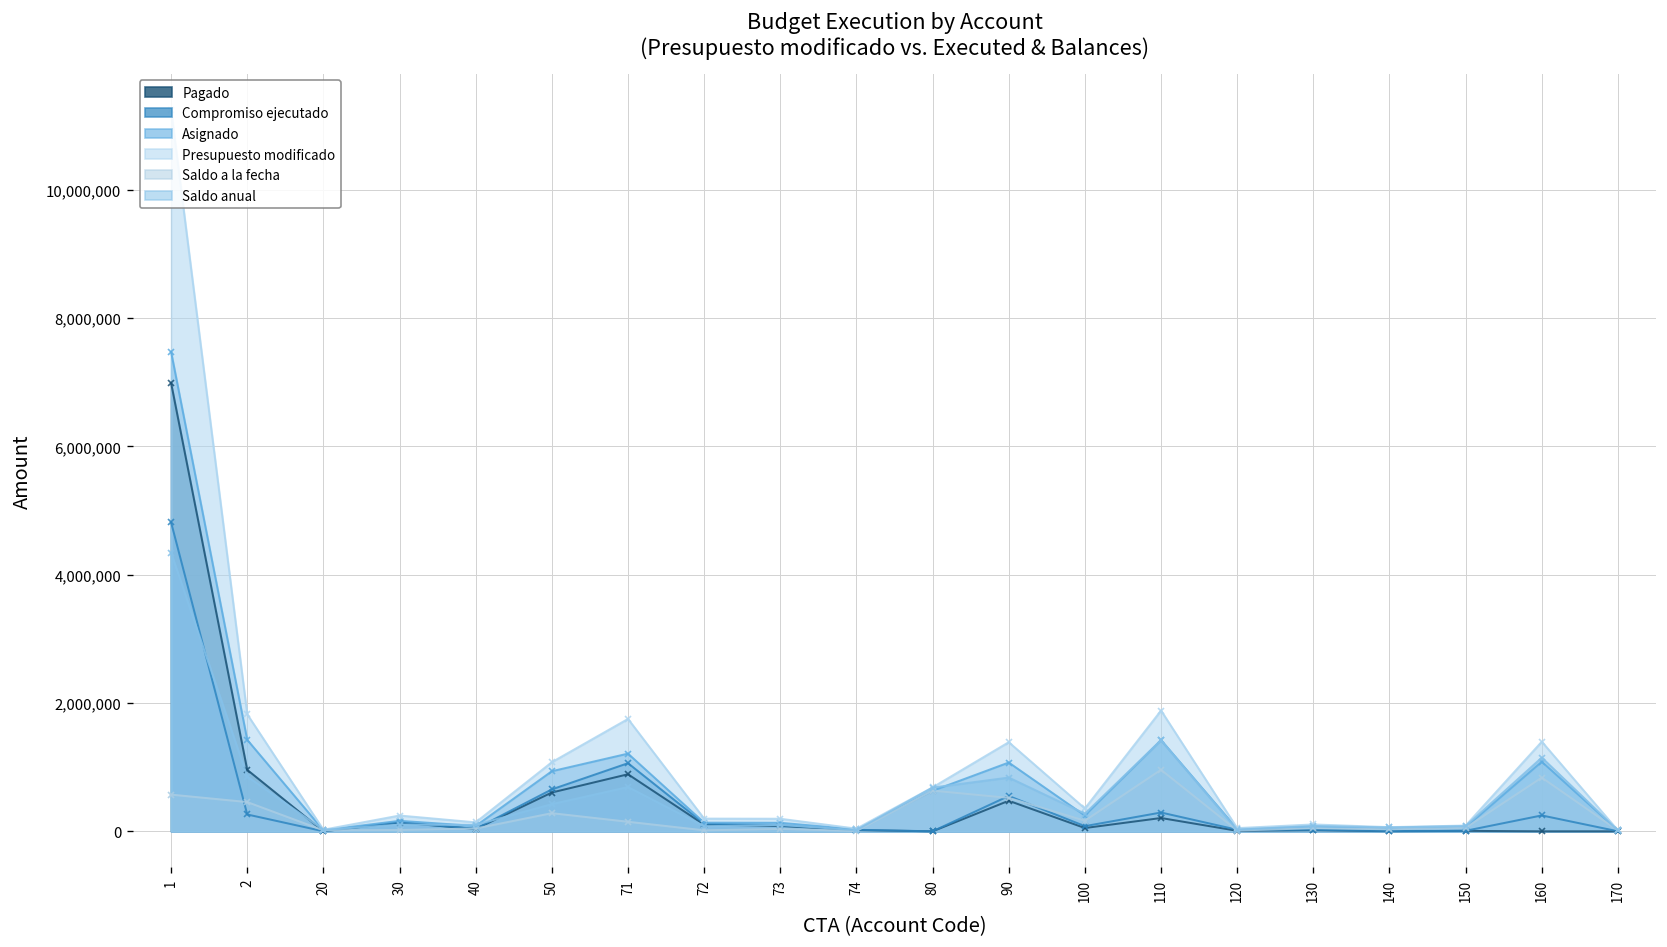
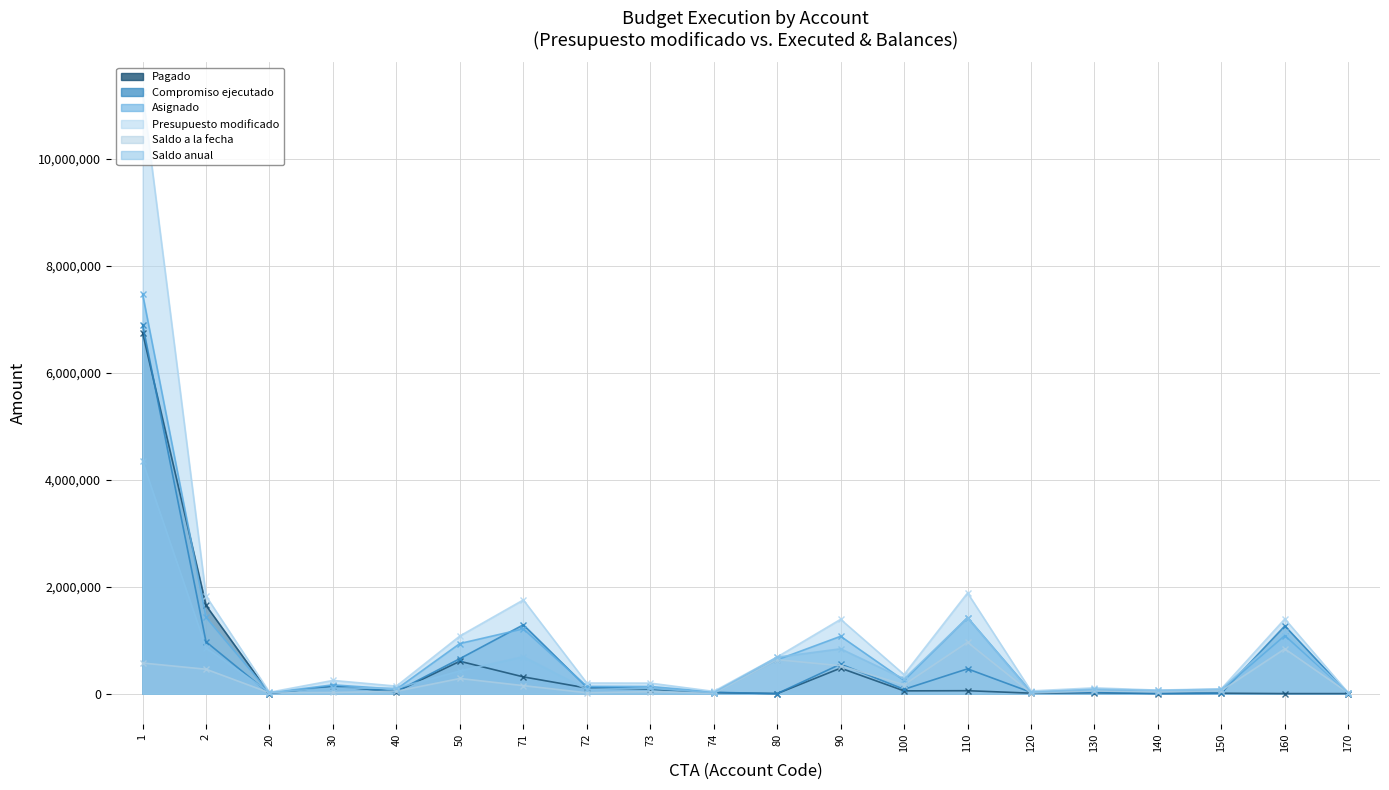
  {
    "Pagado": {
-     "1": "7,000,000",
-     "2": "1,000,000",
+     "1": "6,700,000",
+     "2": "1,600,000",
      "50": "600,000",
-     "71": "900,000",
-     "110": "200,000",
+     "71": "300,000",
+     "110": "100,000",
      "160": "0"
    },
    "Compromiso ejecutado": {
-     "1": "4,800,000",
-     "2": "300,000",
+     "1": "6,900,000",
+     "2": "1,000,000",
      "50": "700,000",
-     "71": "1,100,000",
-     "110": "300,000",
-     "160": "200,000"
+     "71": "1,300,000",
+     "110": "500,000",
+     "160": "1,300,000"
    }
  }
